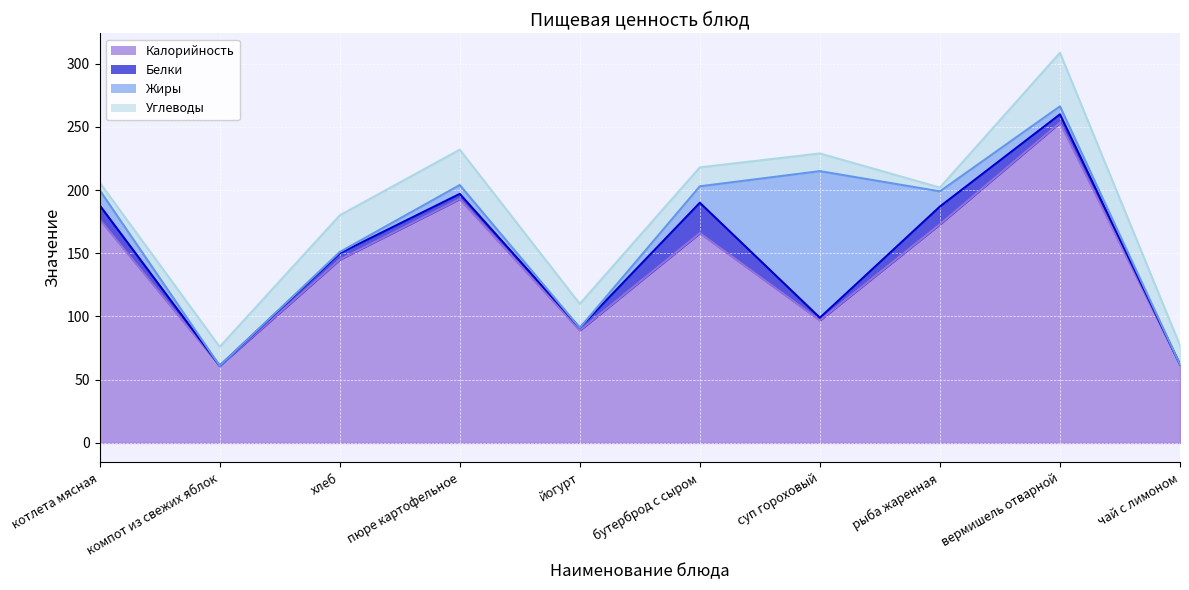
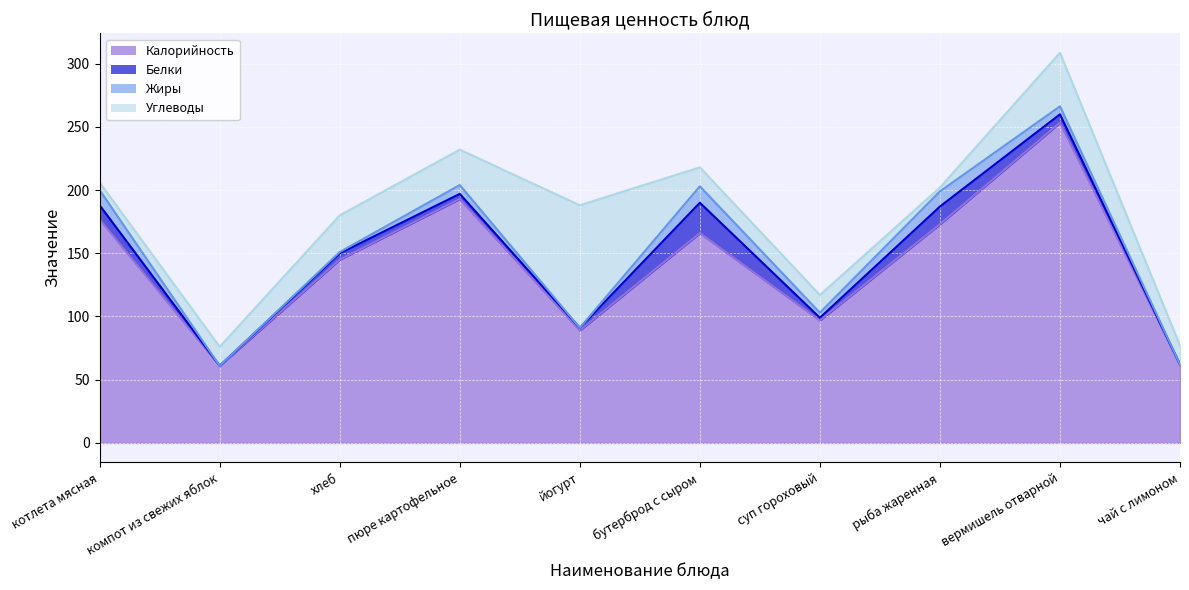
  {
    "Калорийность": {
      "котлета мясная": 177,
      "хлеб": 145,
      "пюре картофельное": 193,
      "бутерброд с сыром": 166,
      "рыба жаренная": 173,
      "вермишель отварной": 253
    },
    "Белки": {
      "котлета мясная": 11,
      "пюре картофельное": 4,
      "бутерброд с сыром": 24,
      "рыба жаренная": 14,
      "вермишель отварной": 7
    },
    "Жиры": {
      "котлета мясная": 12,
      "пюре картофельное": 7,
      "бутерброд с сыром": 13,
-     "суп гороховый": 116,
+     "суп гороховый": 4,
      "рыба жаренная": 12,
      "вермишель отварной": 6
    },
    "Углеводы": {
      "котлета мясная": 6,
      "компот из свежих яблок": 15,
      "хлеб": 29,
      "пюре картофельное": 28,
-     "йогурт": 19,
+     "йогурт": 97,
      "бутерброд с сыром": 15,
      "суп гороховый": 14,
      "рыба жаренная": 3,
      "вермишель отварной": 42,
      "чай с лимоном": 15
    }
  }
